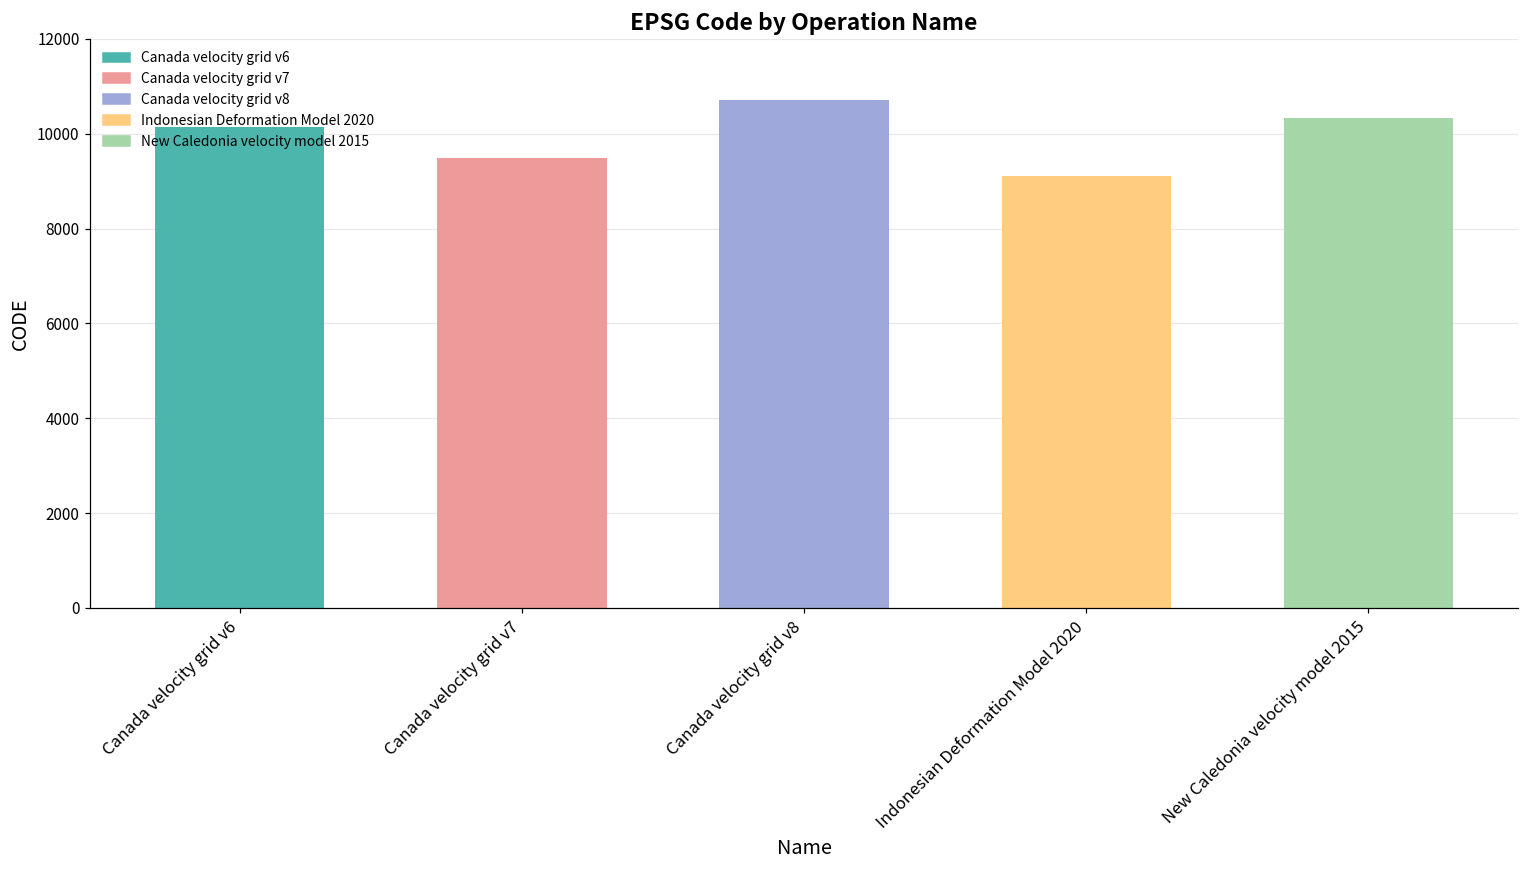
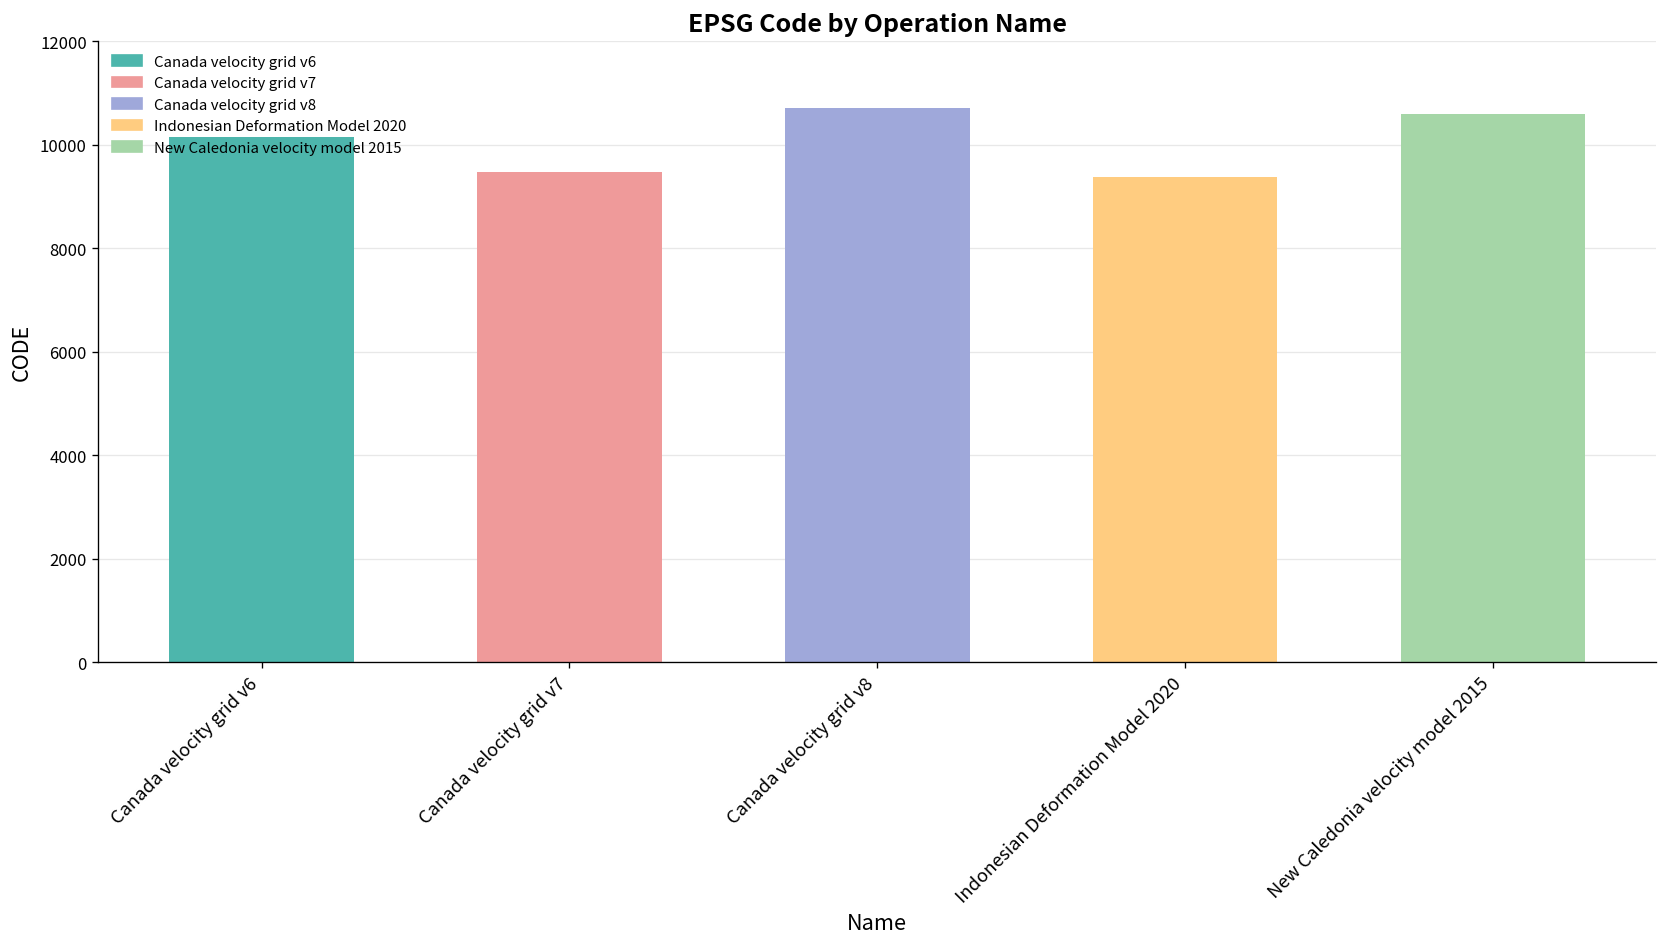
  {
    "Canada velocity grid v6": 10100,
    "Canada velocity grid v7": 9500,
    "Canada velocity grid v8": 10700,
-   "Indonesian Deformation Model 2020": 9100,
-   "New Caledonia velocity model 2015": 10300
+   "Indonesian Deformation Model 2020": 9400,
+   "New Caledonia velocity model 2015": 10600
  }
